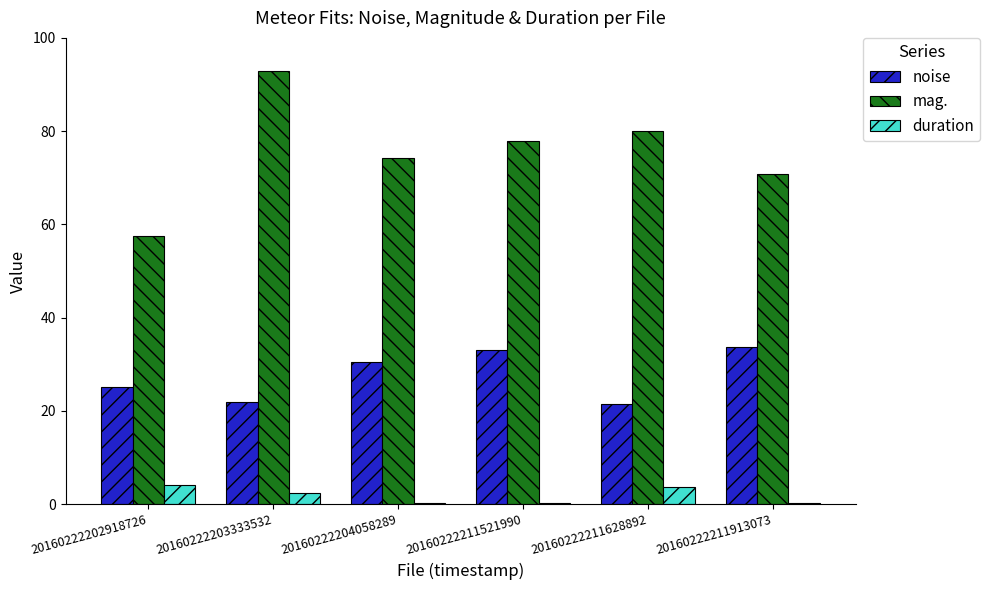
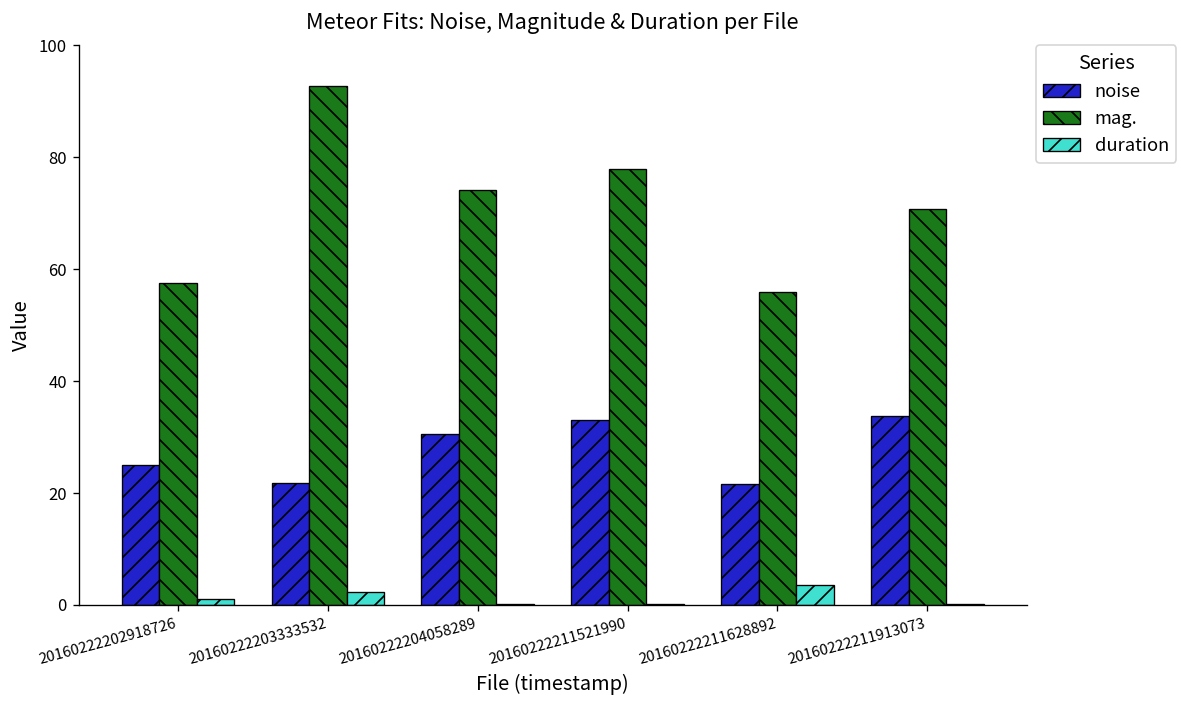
  {
    "noise": {
      "20160222202918726": 25,
      "20160222203333532": 22,
      "20160222204058289": 31,
      "20160222211521990": 33,
      "20160222211628892": 22,
      "20160222211913073": 34
    },
    "mag.": {
      "20160222202918726": 58,
      "20160222203333532": 93,
      "20160222204058289": 74,
      "20160222211521990": 78,
-     "20160222211628892": 80,
+     "20160222211628892": 56,
      "20160222211913073": 71
    },
    "duration": {
-     "20160222202918726": 4,
+     "20160222202918726": 1,
      "20160222203333532": 2,
      "20160222211628892": 4
    }
  }
